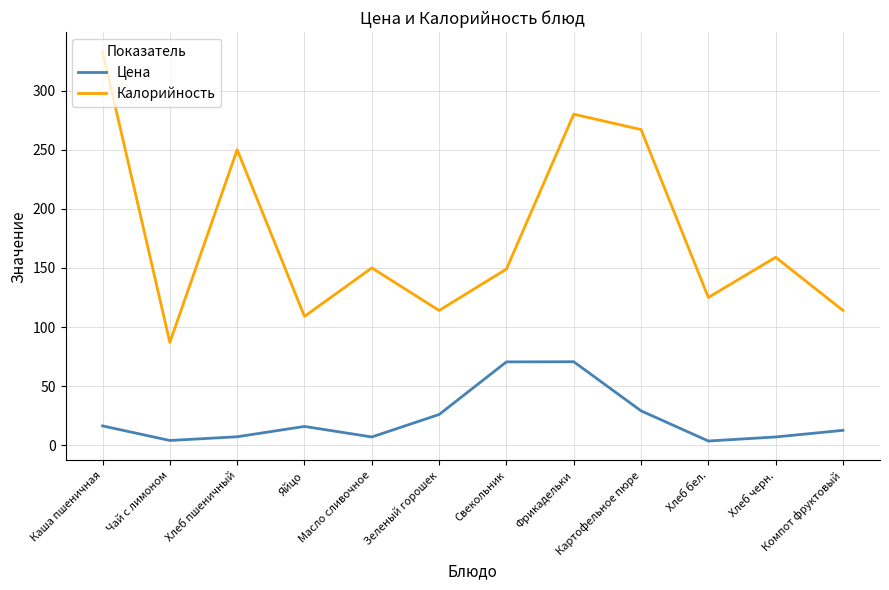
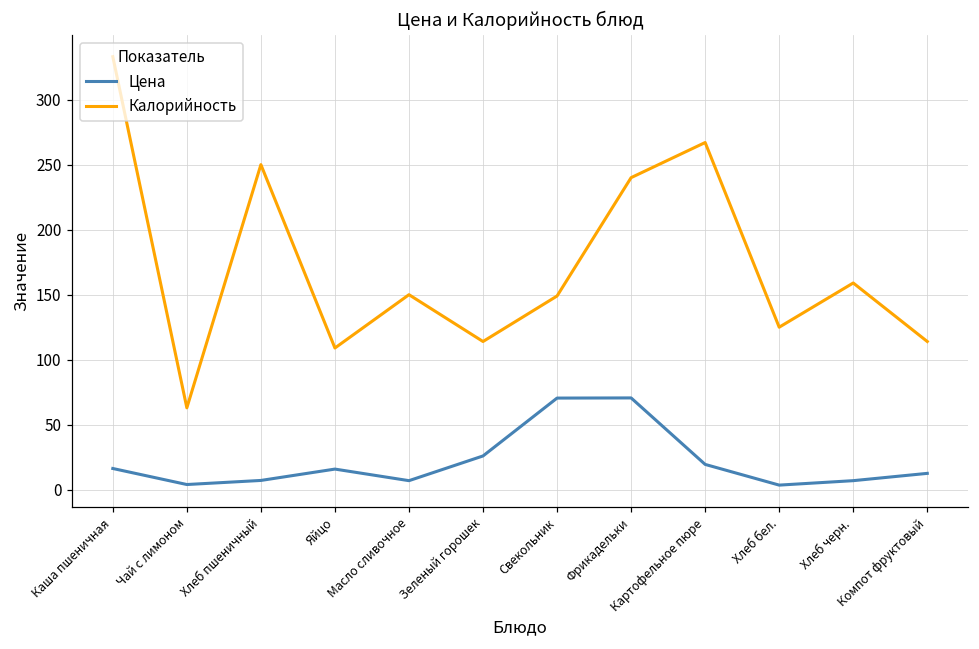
  {
    "Цена": {
      "Каша пшеничная": 16,
      "Чай с лимоном": 4,
      "Хлеб пшеничный": 7,
      "Яйцо": 16,
      "Масло сливочное": 7,
      "Зеленый горошек": 26,
      "Свекольник": 71,
      "Фрикадельки": 71,
-     "Картофельное пюре": 29,
+     "Картофельное пюре": 20,
      "Хлеб бел.": 4,
      "Хлеб черн.": 7,
      "Компот фруктовый": 13
    },
    "Калорийность": {
-     "Чай с лимоном": 87,
+     "Чай с лимоном": 63,
      "Хлеб пшеничный": 250,
      "Яйцо": 109,
      "Масло сливочное": 150,
      "Зеленый горошек": 114,
      "Свекольник": 149,
-     "Фрикадельки": 280,
+     "Фрикадельки": 240,
      "Картофельное пюре": 267,
      "Хлеб бел.": 125,
      "Хлеб черн.": 159,
      "Компот фруктовый": 114
    }
  }
